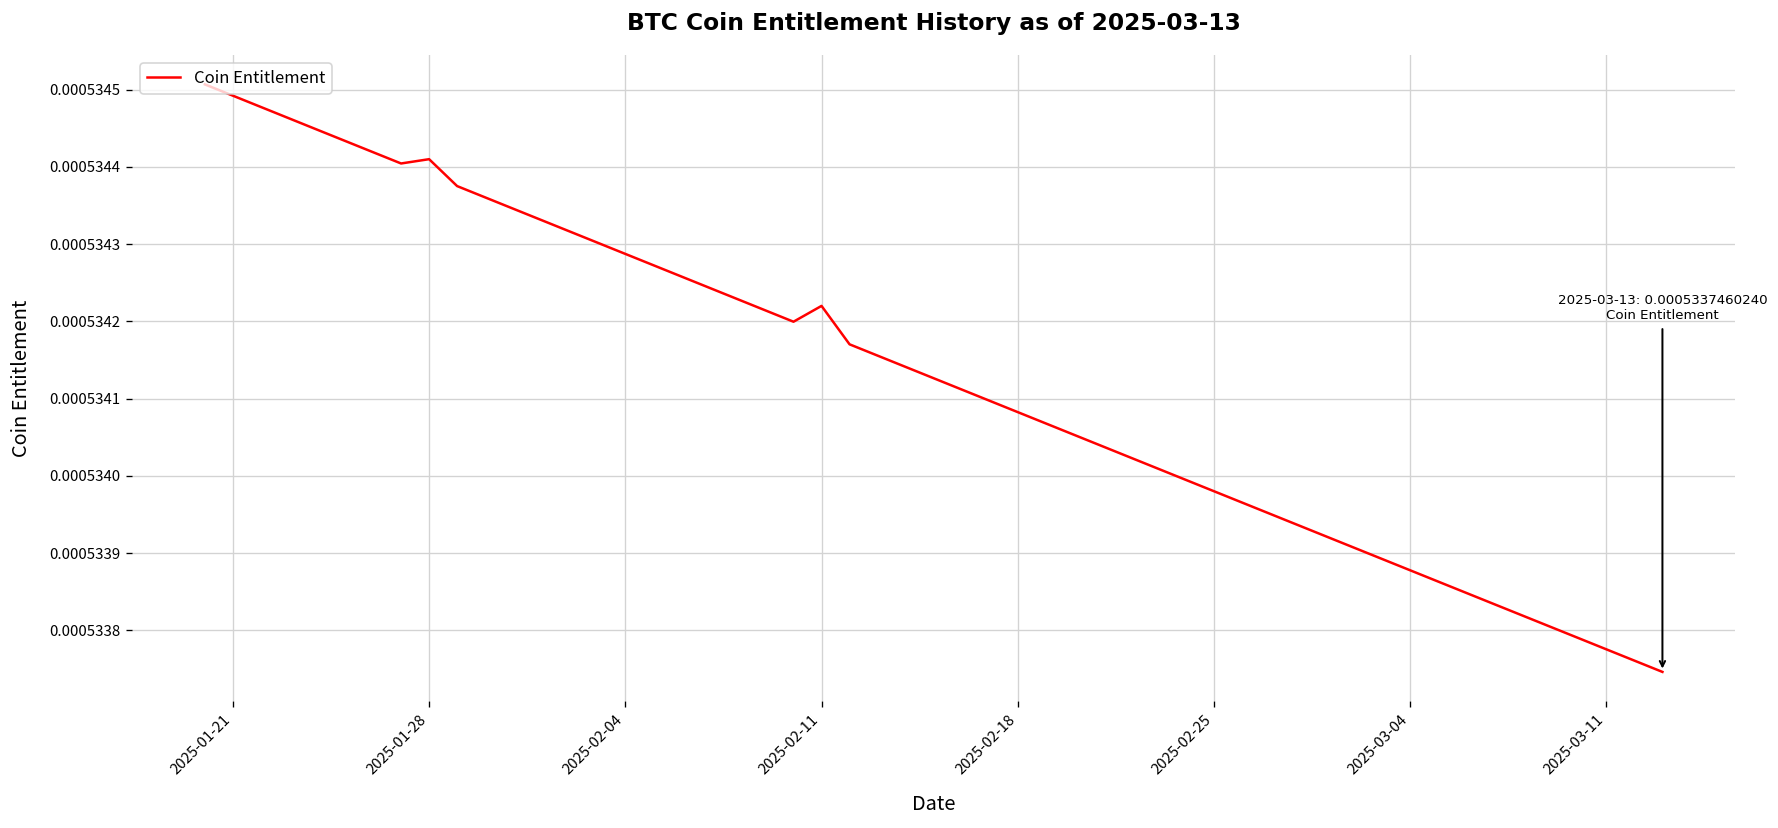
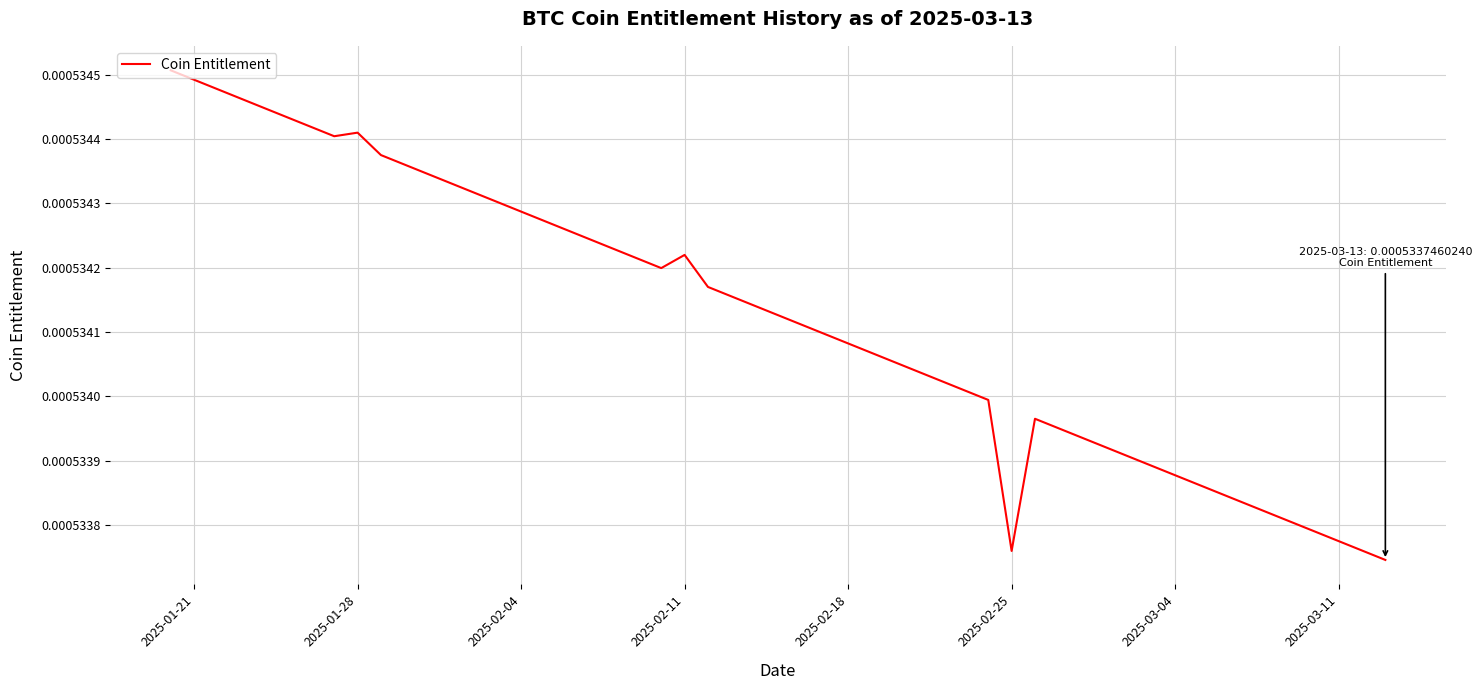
  {
    "2025-01-21": 0.00053449,
    "2025-01-28": 0.00053441,
    "2025-02-04": 0.00053429,
    "2025-02-11": 0.00053422,
    "2025-02-18": 0.00053408,
-   "2025-02-25": 0.00053398,
+   "2025-02-25": 0.00053376,
    "2025-03-04": 0.00053388
  }
